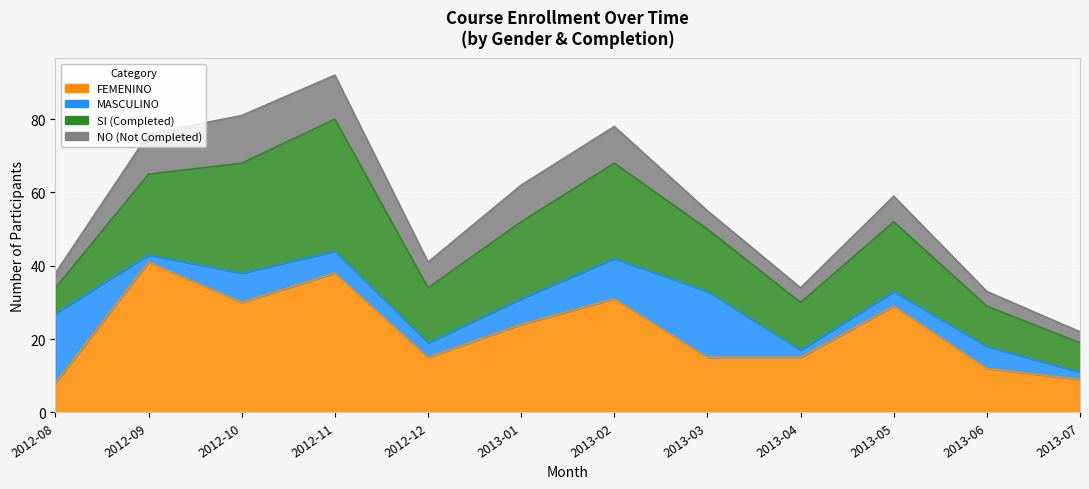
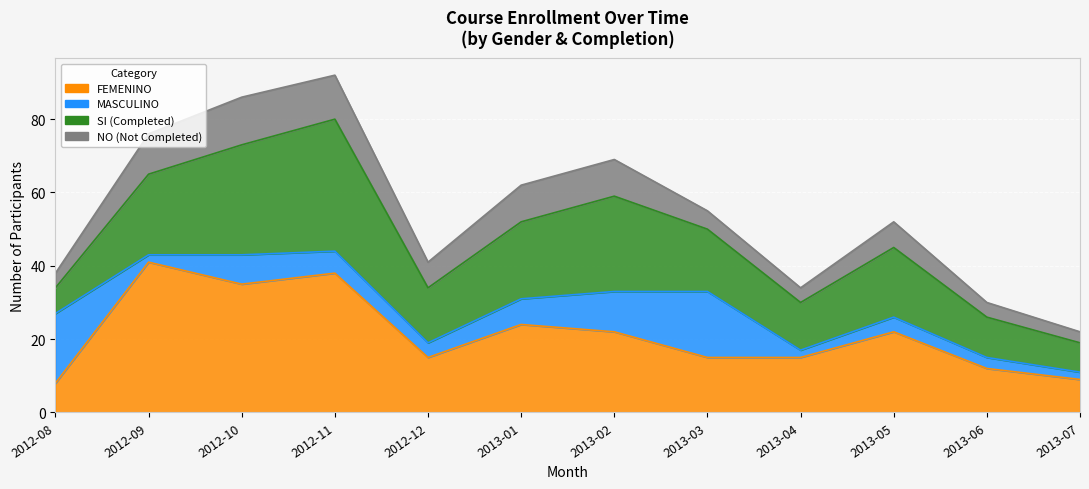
  {
    "FEMENINO": {
      "2012-08": 8,
      "2012-09": 41,
-     "2012-10": 30,
+     "2012-10": 35,
      "2012-11": 38,
      "2012-12": 15,
      "2013-01": 24,
-     "2013-02": 31,
+     "2013-02": 22,
      "2013-03": 15,
      "2013-04": 15,
-     "2013-05": 29,
+     "2013-05": 22,
      "2013-06": 12,
      "2013-07": 9
    },
    "MASCULINO": {
      "2012-08": 19,
      "2012-09": 2,
      "2012-10": 8,
      "2012-11": 6,
      "2012-12": 4,
      "2013-01": 7,
      "2013-02": 11,
      "2013-03": 18,
      "2013-04": 2,
      "2013-05": 4,
-     "2013-06": 6,
+     "2013-06": 3,
      "2013-07": 2
    }
  }
